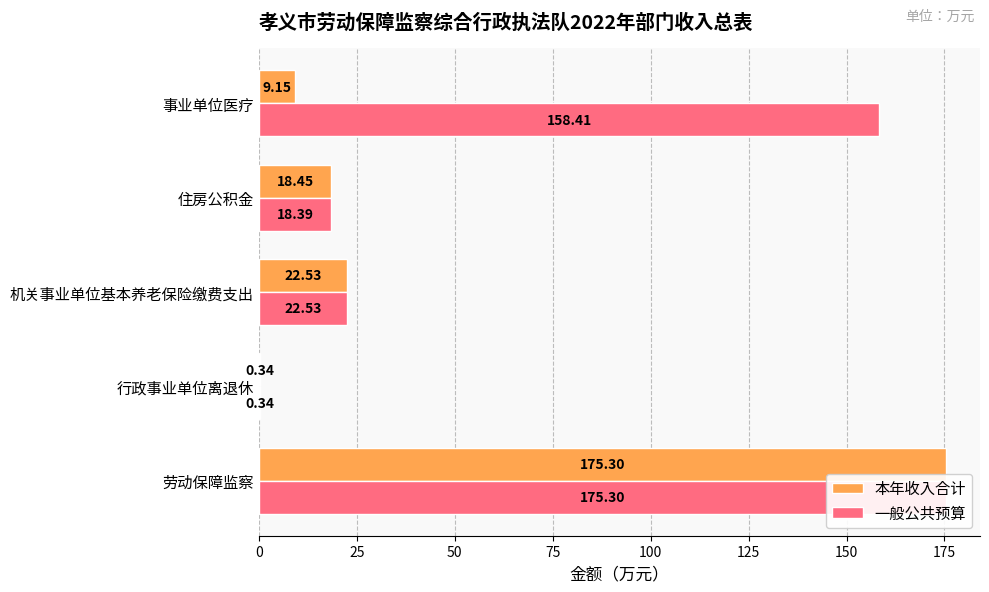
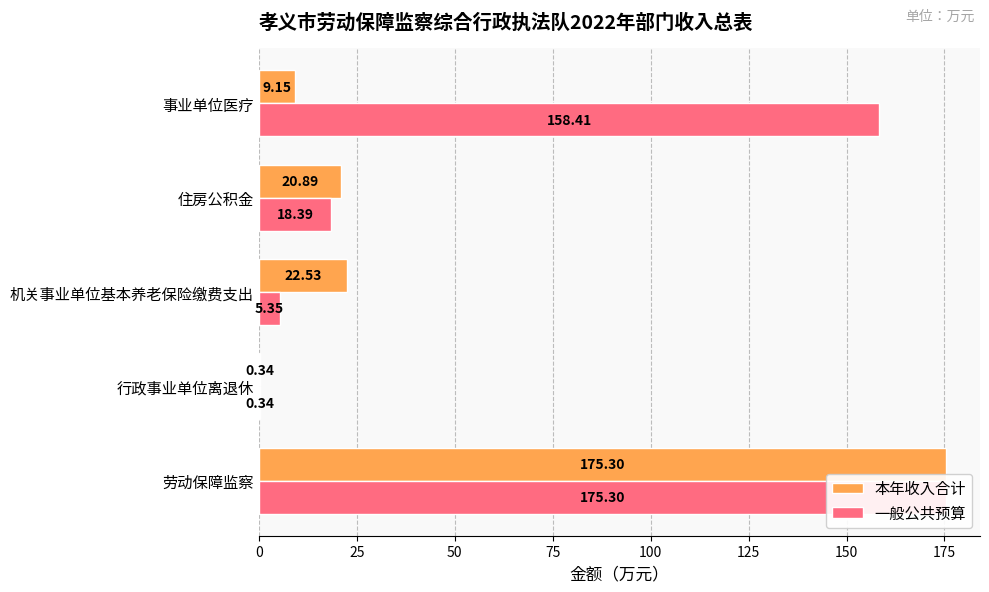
  {
    "本年收入合计": {
      "事业单位医疗": 9.15,
-     "住房公积金": 18.45,
+     "住房公积金": 20.89,
      "机关事业单位基本养老保险缴费支出": 22.53,
      "行政事业单位离退休": 0.34,
      "劳动保障监察": 175.30
    },
    "一般公共预算": {
      "事业单位医疗": 158.41,
      "住房公积金": 18.39,
-     "机关事业单位基本养老保险缴费支出": 22.53,
+     "机关事业单位基本养老保险缴费支出": 5.35,
      "行政事业单位离退休": 0.34
    }
  }
